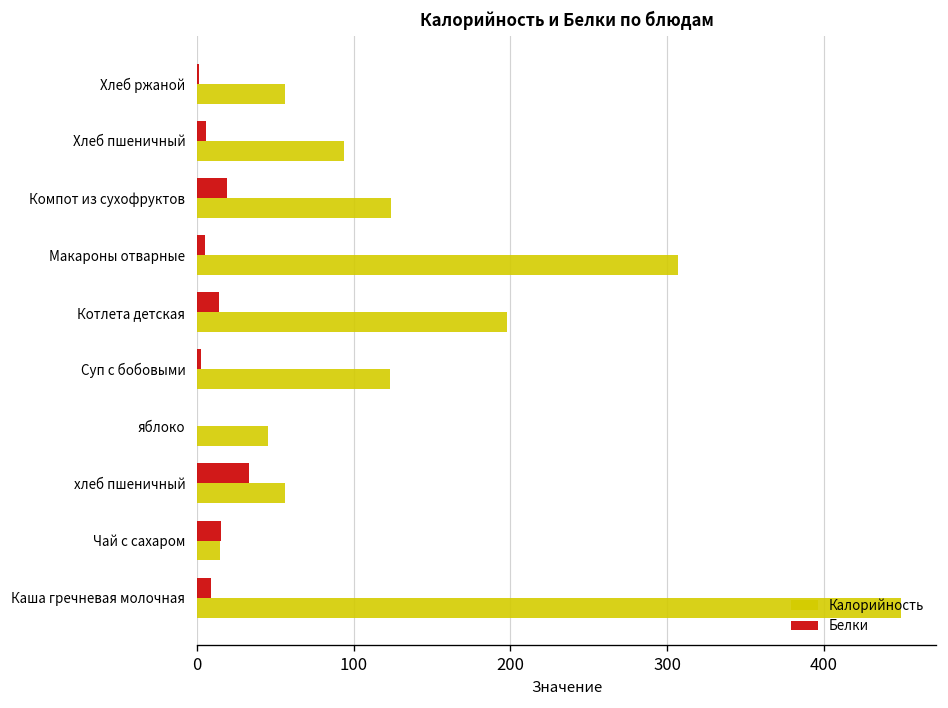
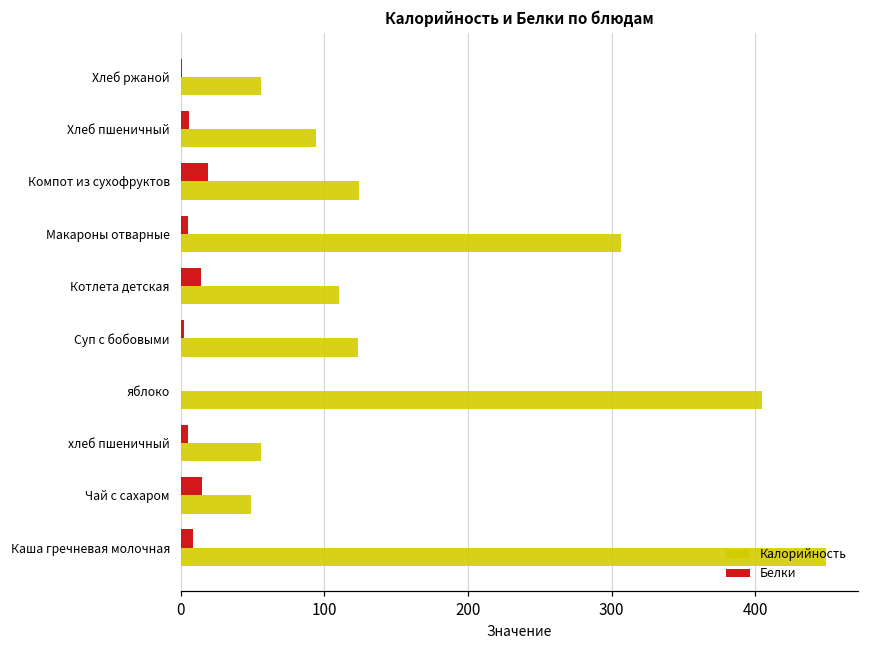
  {
    "Калорийность": {
      "Хлеб ржаной": 56,
      "Хлеб пшеничный": 94,
      "Компот из сухофруктов": 124,
      "Макароны отварные": 307,
-     "Котлета детская": 198,
+     "Котлета детская": 110,
      "Суп с бобовыми": 123,
-     "яблоко": 45,
+     "яблоко": 405,
      "хлеб пшеничный": 56,
-     "Чай с сахаром": 14,
+     "Чай с сахаром": 49,
      "Каша гречневая молочная": 449
    },
    "Белки": {
      "Хлеб пшеничный": 6,
      "Компот из сухофруктов": 19,
      "Макароны отварные": 5,
      "Котлета детская": 14,
      "Суп с бобовыми": 2,
      "яблоко": 0,
-     "хлеб пшеничный": 33,
+     "хлеб пшеничный": 5,
      "Чай с сахаром": 15,
      "Каша гречневая молочная": 9
    }
  }
